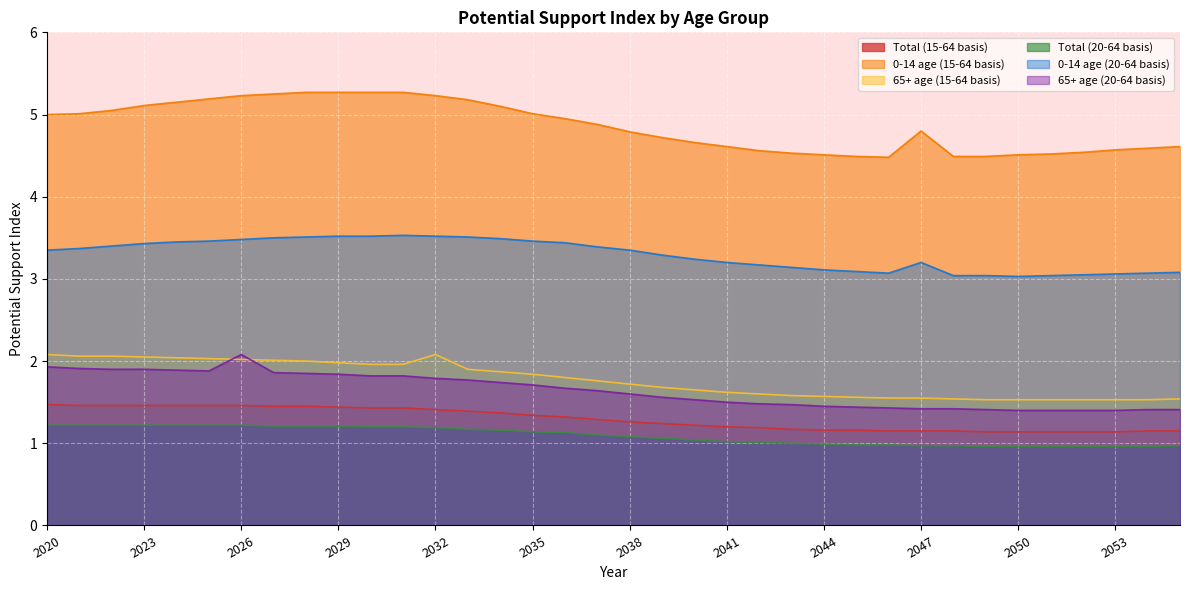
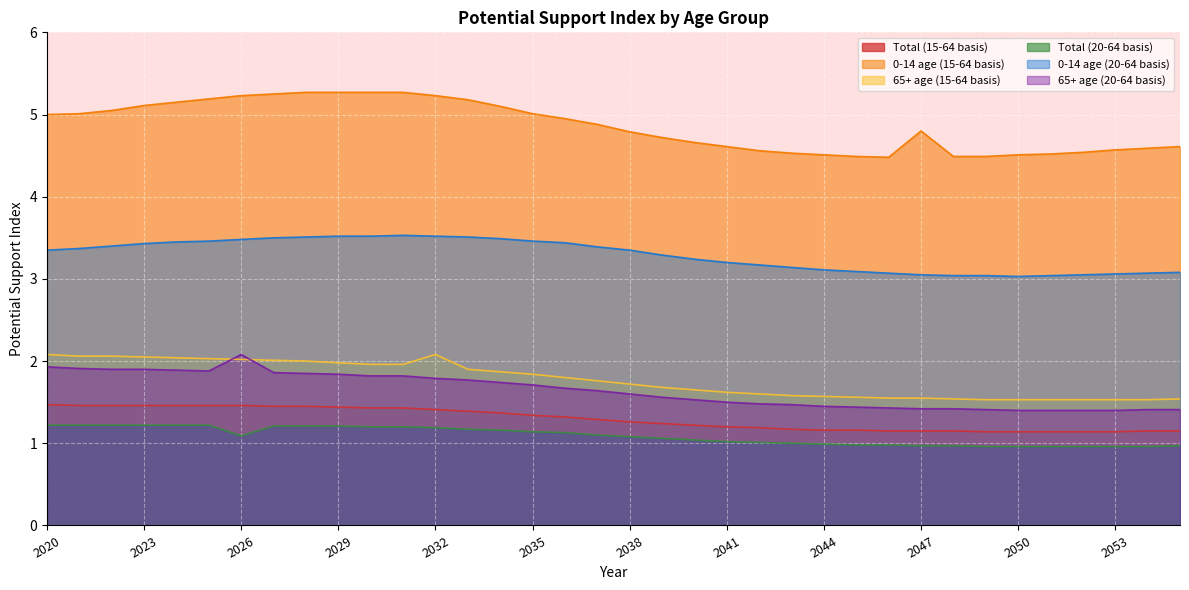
  {
    "Total (15-64 basis)": {
      "2020": 1.5,
      "2023": 1.5,
      "2026": 1.5,
      "2029": 1.4,
      "2032": 1.4,
      "2035": 1.3,
      "2038": 1.3,
      "2041": 1.2,
      "2044": 1.2,
      "2047": 1.2,
      "2050": 1.1,
      "2053": 1.1
    },
    "0-14 age (15-64 basis)": {
      "2020": 5.0,
      "2023": 5.1,
      "2026": 5.2,
      "2029": 5.3,
      "2032": 5.2,
      "2035": 5.0,
      "2038": 4.8,
      "2041": 4.6,
      "2044": 4.5,
      "2047": 4.8,
      "2050": 4.5,
      "2053": 4.6
    },
    "65+ age (15-64 basis)": {
      "2020": 2.1,
      "2023": 2.1,
      "2026": 2.0,
      "2029": 2.0,
      "2032": 2.1,
      "2035": 1.8,
      "2038": 1.7,
      "2041": 1.6,
      "2044": 1.6,
      "2047": 1.6,
      "2050": 1.5,
      "2053": 1.5
    },
    "Total (20-64 basis)": {
      "2020": 1.2,
      "2023": 1.2,
-     "2026": 1.2,
+     "2026": 1.1,
      "2029": 1.2,
      "2032": 1.2,
      "2035": 1.1,
      "2038": 1.1,
      "2041": 1.0,
      "2044": 1.0,
      "2047": 1.0,
      "2050": 1.0,
      "2053": 1.0
    },
    "0-14 age (20-64 basis)": {
      "2020": 3.4,
      "2023": 3.4,
      "2026": 3.5,
      "2029": 3.5,
      "2032": 3.5,
      "2035": 3.5,
      "2038": 3.4,
      "2041": 3.2,
      "2044": 3.1,
-     "2047": 3.2,
+     "2047": 3.1,
      "2050": 3.0,
      "2053": 3.1
    },
    "65+ age (20-64 basis)": {
      "2020": 1.9,
      "2023": 1.9,
      "2026": 2.1,
      "2029": 1.8,
      "2032": 1.8,
      "2035": 1.7,
      "2038": 1.6,
      "2041": 1.5,
      "2044": 1.5,
      "2047": 1.4,
      "2050": 1.4,
      "2053": 1.4
    }
  }
